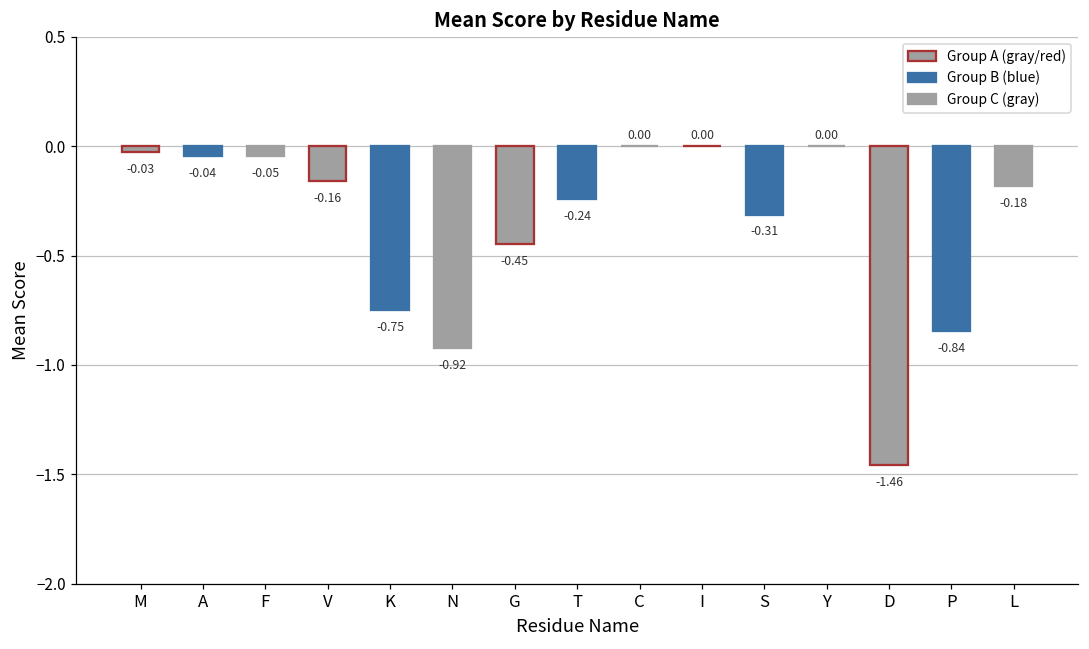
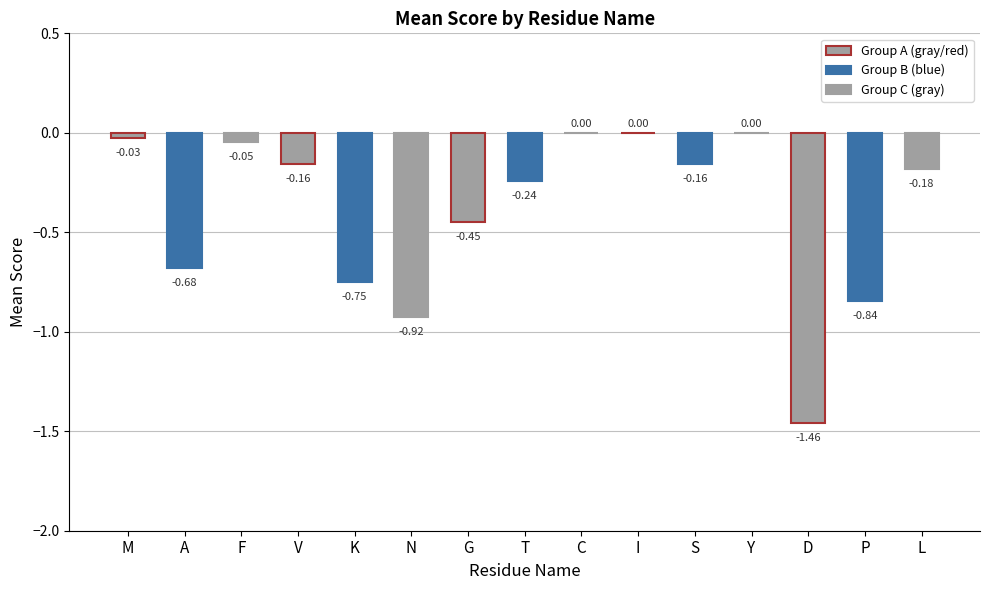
  {
    "Group B (blue)": {
-     "A": -0.04,
+     "A": -0.68,
      "K": -0.75,
      "T": -0.24,
-     "S": -0.31,
+     "S": -0.16,
      "P": -0.84
    }
  }
